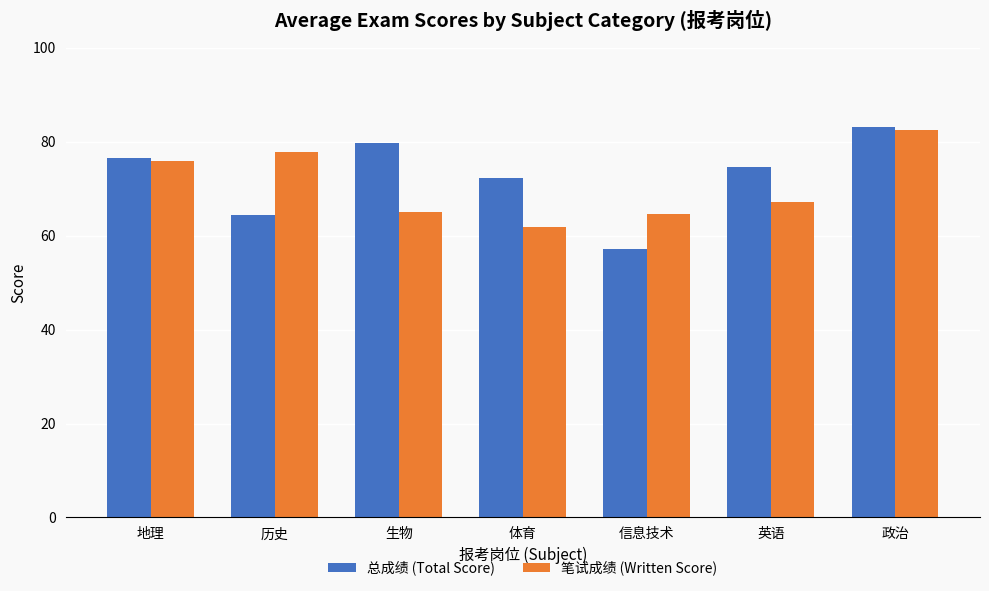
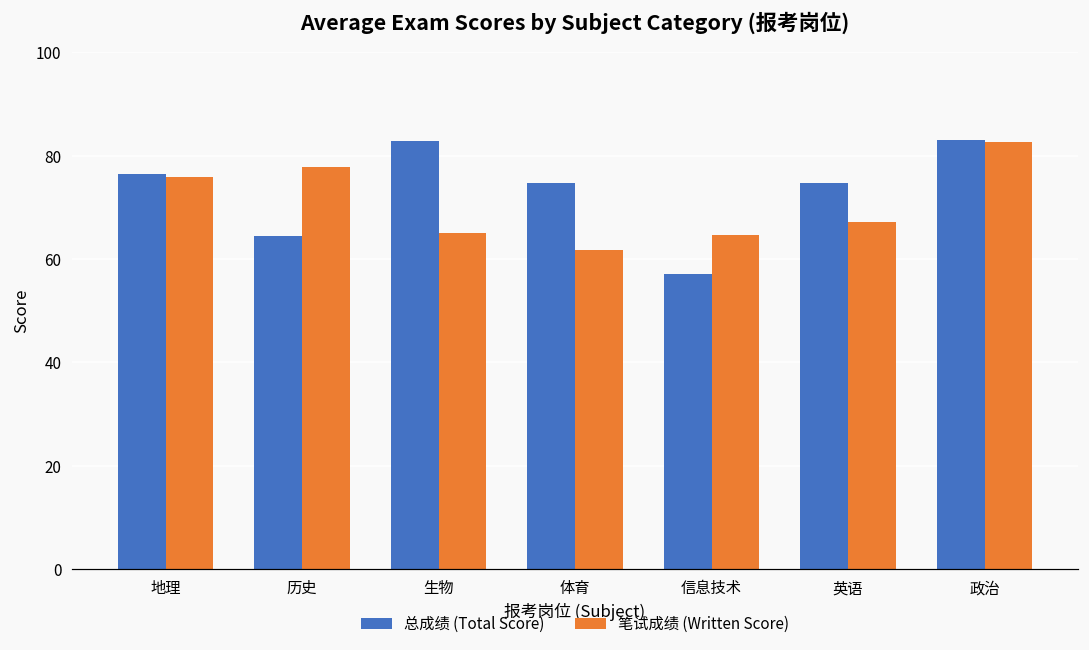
  {
    "总成绩 (Total Score)": {
      "地理": 76,
      "历史": 64,
-     "生物": 80,
-     "体育": 72,
+     "生物": 83,
+     "体育": 75,
      "信息技术": 57,
      "英语": 75,
      "政治": 83
    },
    "笔试成绩 (Written Score)": {
      "地理": 76,
      "历史": 78,
      "生物": 65,
      "体育": 62,
      "信息技术": 65,
      "英语": 67,
      "政治": 83
    }
  }
